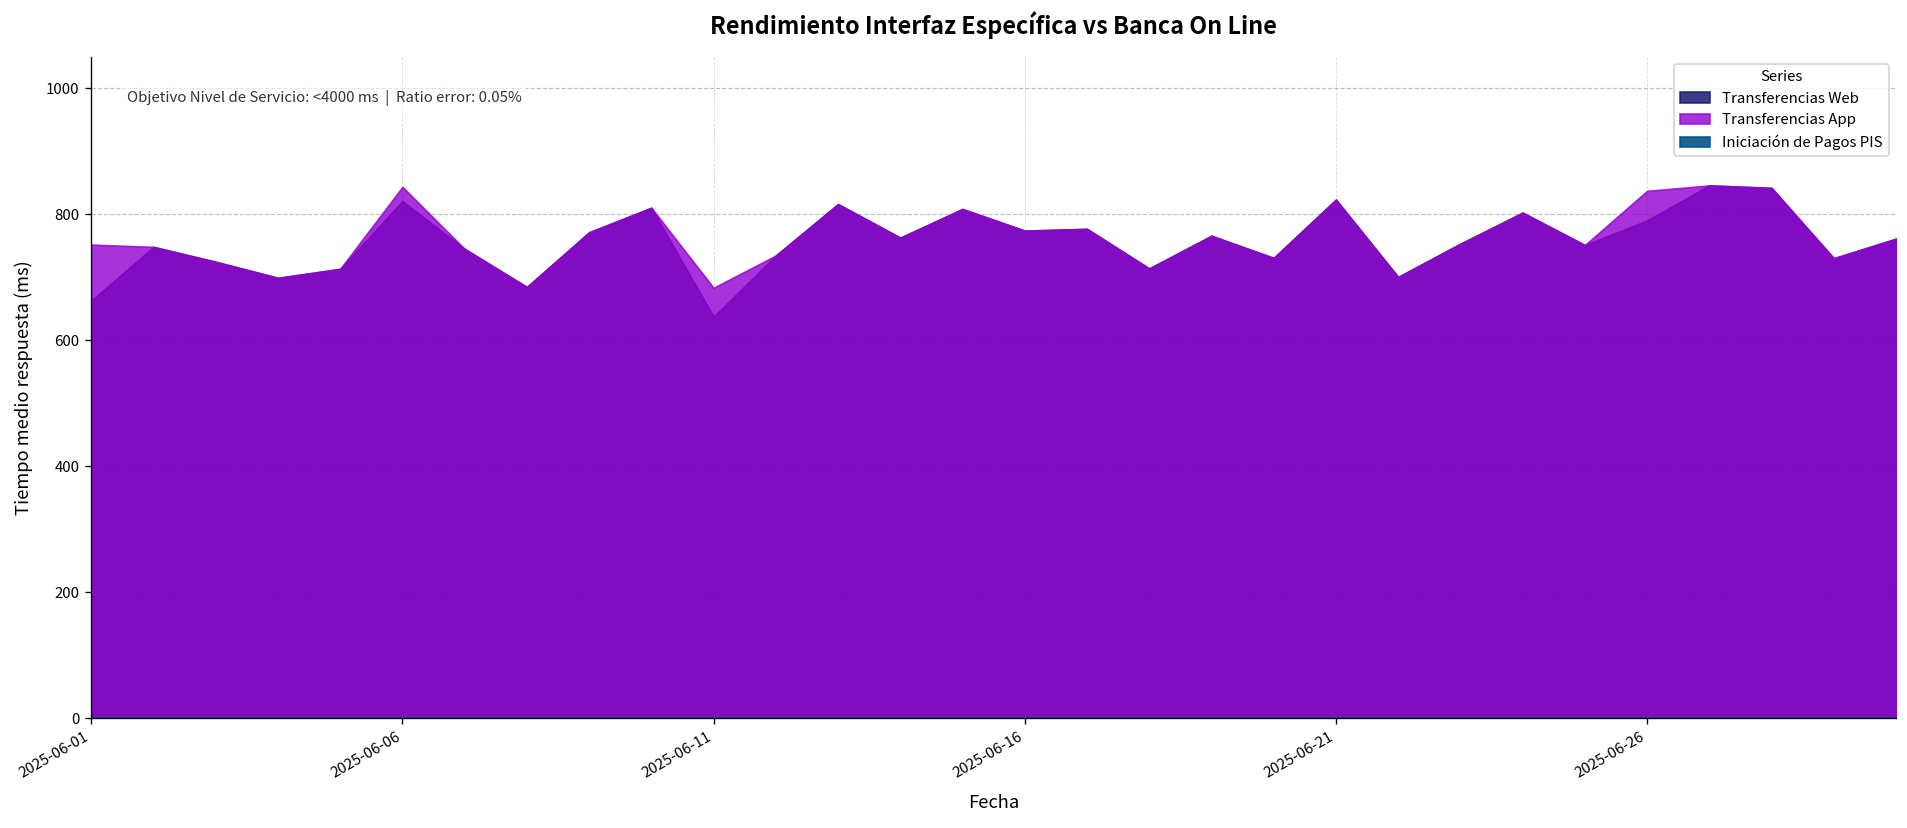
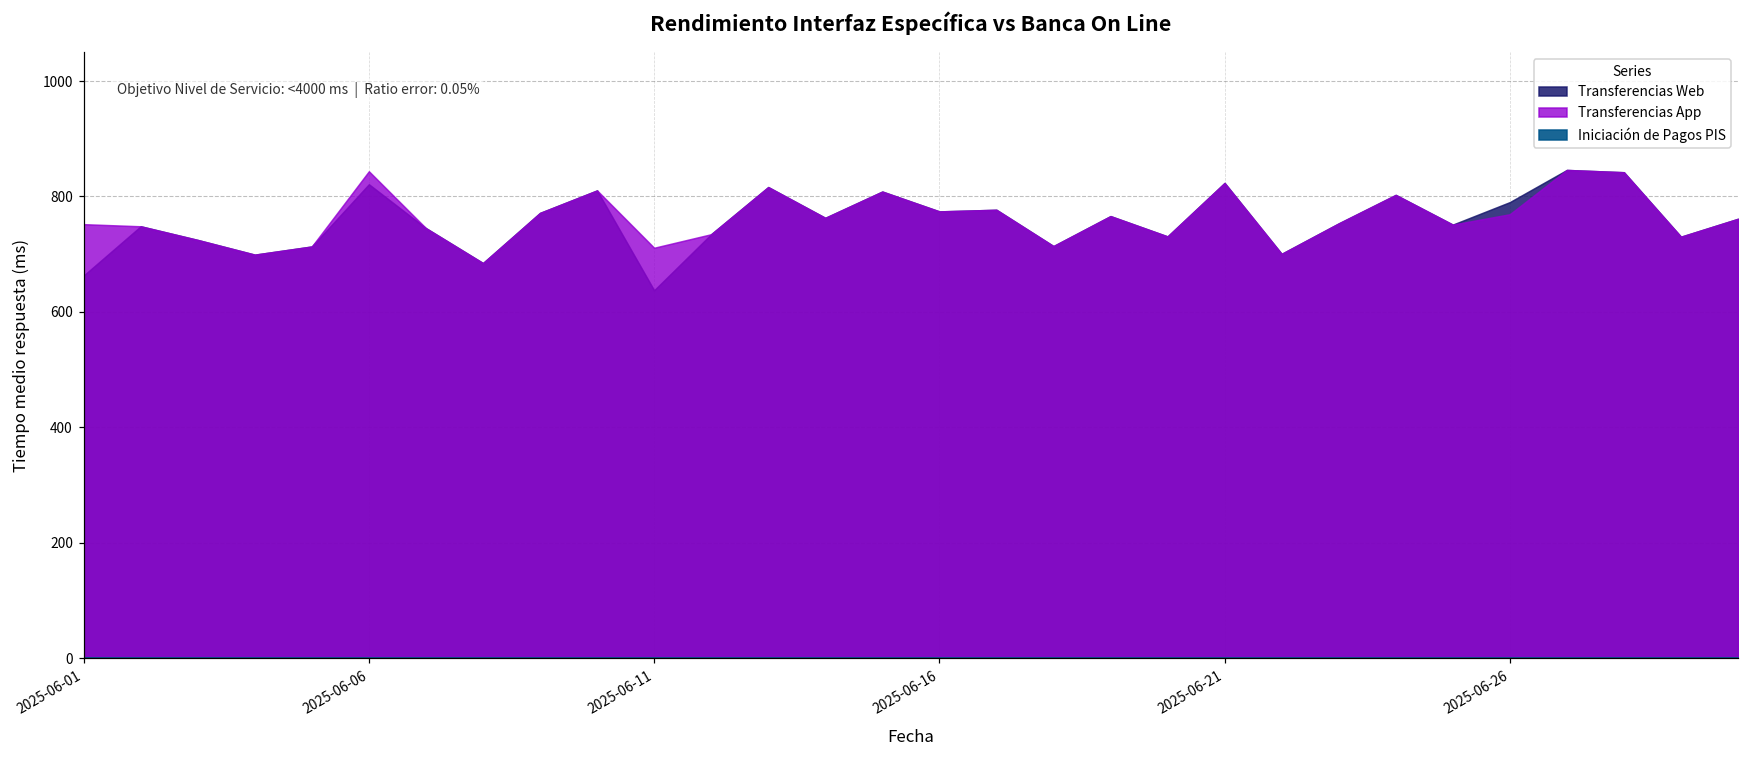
  {
    "Transferencias Web": {
      "2025-06-01": 660,
      "2025-06-06": 820,
      "2025-06-11": 640,
      "2025-06-26": 790
    },
    "Transferencias App": {
      "2025-06-01": 750,
      "2025-06-06": 840,
-     "2025-06-11": 680,
-     "2025-06-26": 840
+     "2025-06-11": 710,
+     "2025-06-26": 770
    },
    "Iniciación de Pagos PIS": {
      "2025-06-01": 0,
      "2025-06-06": 0,
      "2025-06-11": 0,
      "2025-06-16": 0,
      "2025-06-21": 0,
      "2025-06-26": 0
    }
  }
